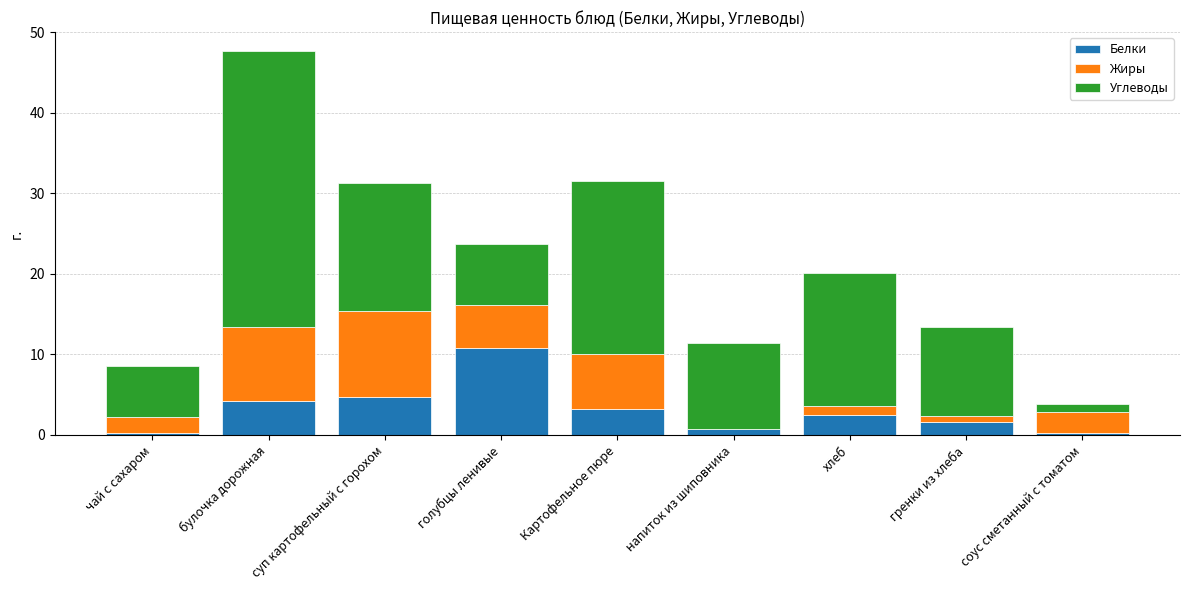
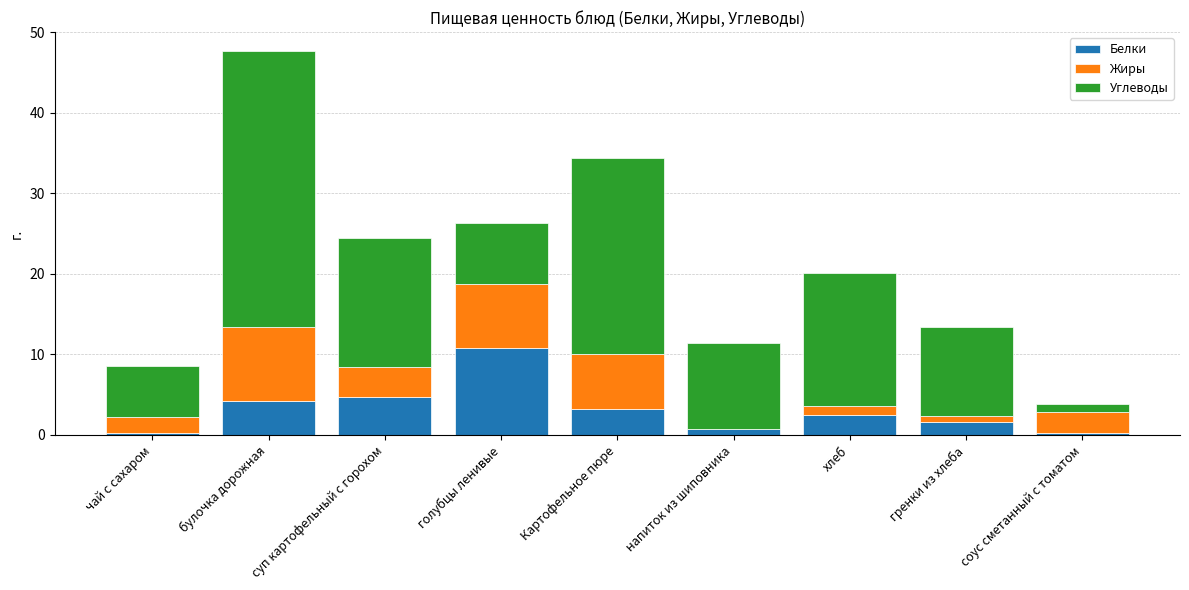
  {
    "Белки": {
      "булочка дорожная": 4,
      "суп картофельный с горохом": 5,
      "голубцы ленивые": 11,
      "Картофельное пюре": 3,
      "напиток из шиповника": 1,
      "хлеб": 2,
      "гренки из хлеба": 2
    },
    "Жиры": {
      "чай с сахаром": 2,
      "булочка дорожная": 9,
-     "суп картофельный с горохом": 11,
-     "голубцы ленивые": 5,
+     "суп картофельный с горохом": 4,
+     "голубцы ленивые": 8,
      "Картофельное пюре": 7,
      "напиток из шиповника": 0,
      "хлеб": 1,
      "гренки из хлеба": 1,
      "соус сметанный с томатом": 3
    },
    "Углеводы": {
      "чай с сахаром": 6,
      "булочка дорожная": 34,
      "суп картофельный с горохом": 16,
      "голубцы ленивые": 8,
-     "Картофельное пюре": 22,
+     "Картофельное пюре": 24,
      "напиток из шиповника": 11,
      "хлеб": 17,
      "гренки из хлеба": 11,
      "соус сметанный с томатом": 1
    }
  }
